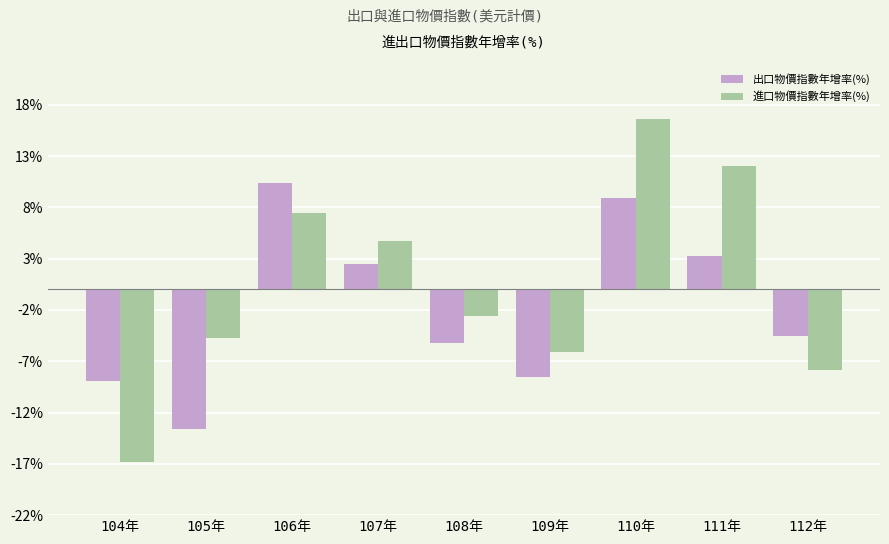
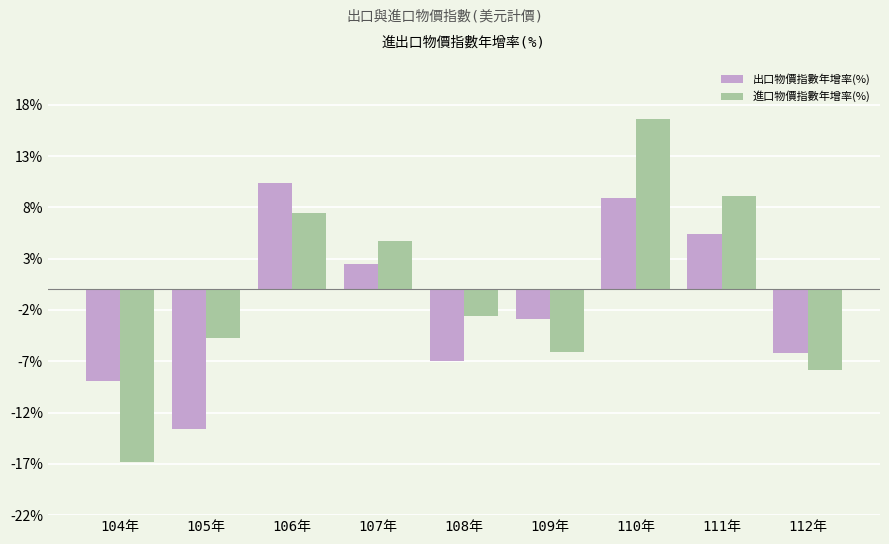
  {
    "出口物價指數年增率(%)": {
      "104年": "-9.0%",
      "105年": "-13.6%",
      "106年": "10.4%",
      "107年": "2.4%",
-     "108年": "-5.2%",
-     "109年": "-8.5%",
+     "108年": "-6.9%",
+     "109年": "-2.9%",
      "110年": "8.9%",
-     "111年": "3.2%",
-     "112年": "-4.6%"
+     "111年": "5.4%",
+     "112年": "-6.2%"
    },
    "進口物價指數年增率(%)": {
      "104年": "-16.9%",
      "105年": "-4.7%",
      "106年": "7.4%",
      "107年": "4.7%",
      "108年": "-2.6%",
      "109年": "-6.1%",
      "110年": "16.6%",
-     "111年": "12.0%",
+     "111年": "9.1%",
      "112年": "-7.8%"
    }
  }
